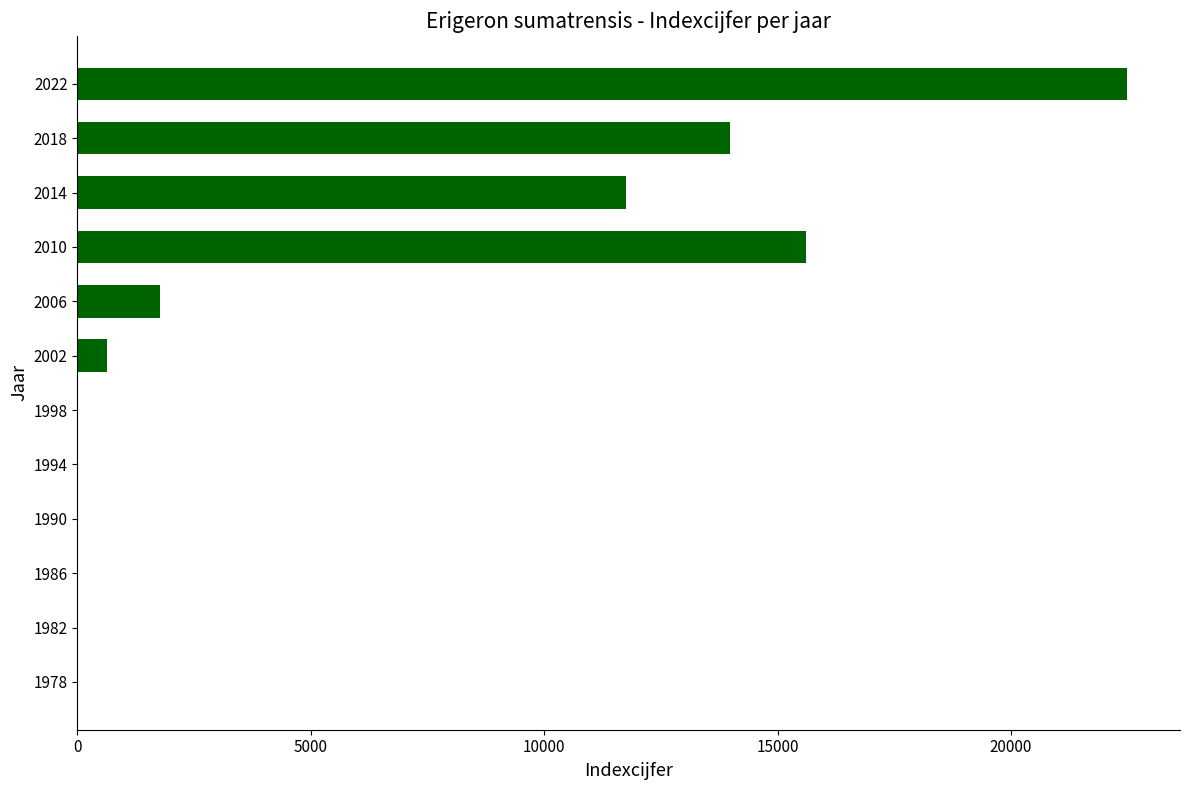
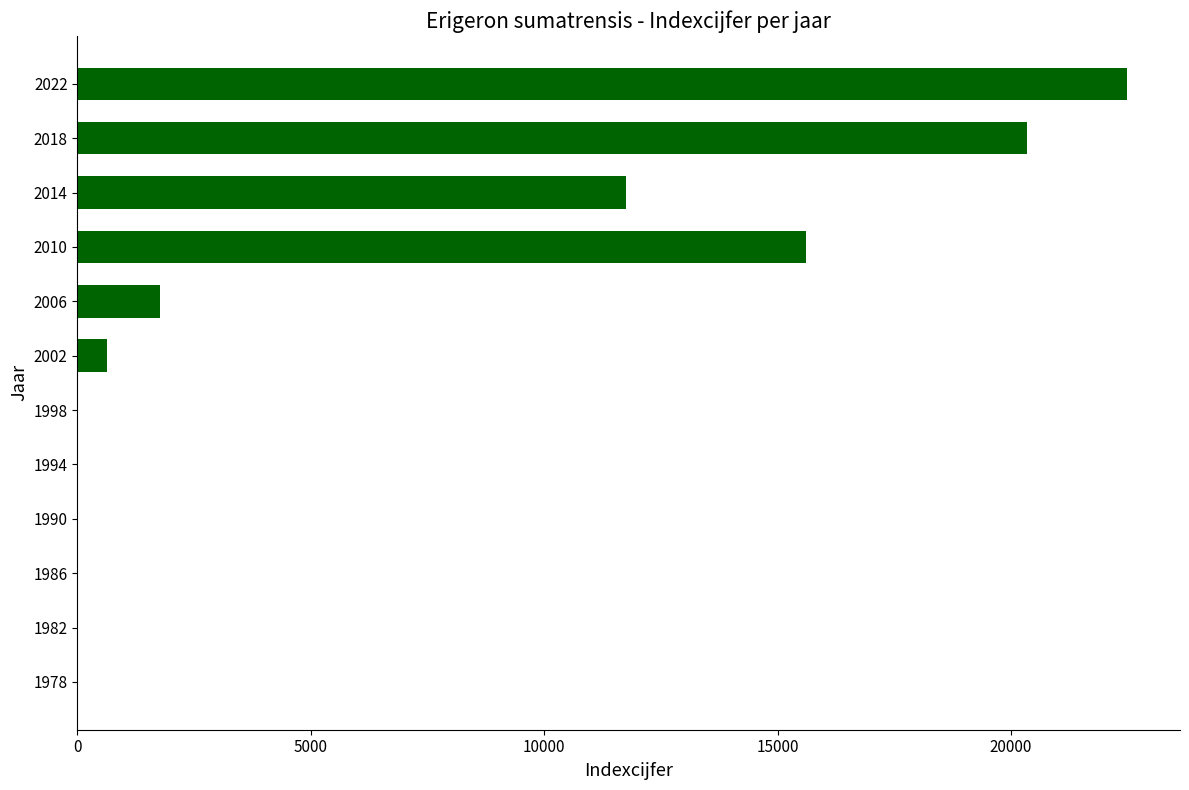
  {
    "2022": 22500,
-   "2018": 14000,
+   "2018": 20400,
    "2014": 11800,
    "2010": 15600,
    "2006": 1800,
    "2002": 600,
    "1998": 0,
    "1994": 0,
    "1990": 0,
    "1986": 0,
    "1982": 0,
    "1978": 0
  }
